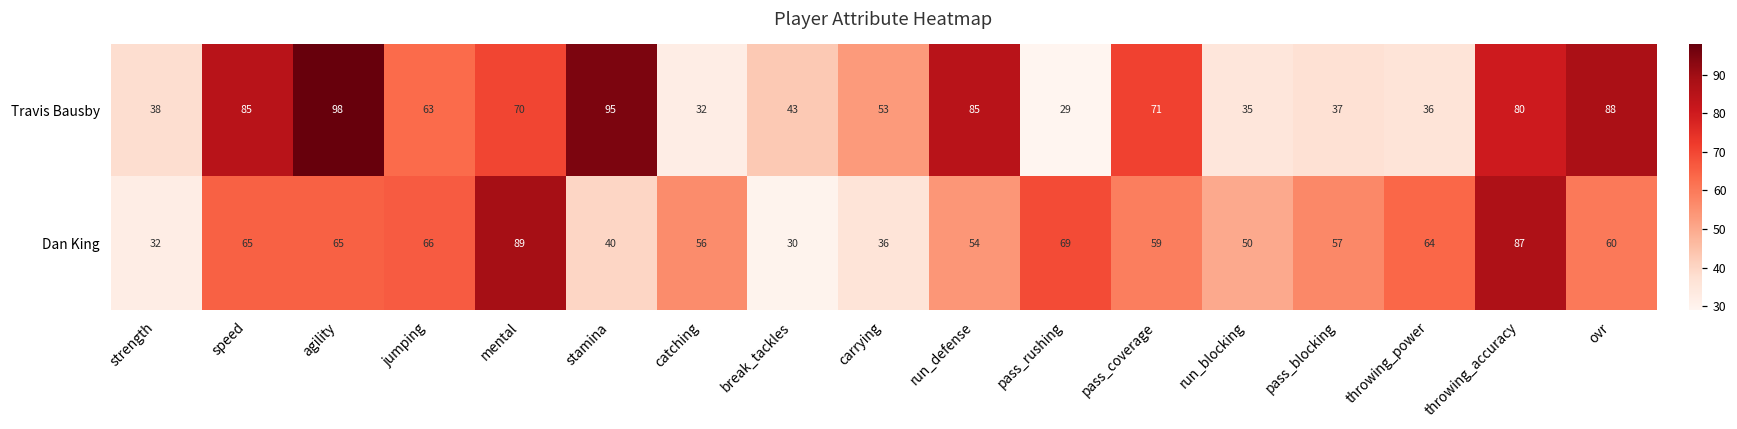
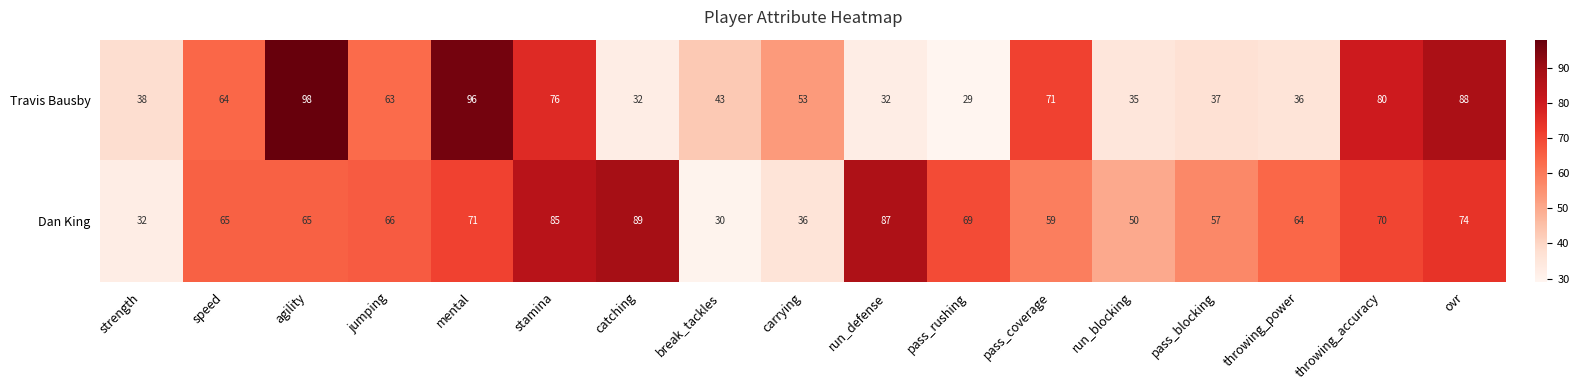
  {
    "Travis Bausby": {
      "strength": 38,
-     "speed": 85,
+     "speed": 64,
      "agility": 98,
      "jumping": 63,
-     "mental": 70,
-     "stamina": 95,
+     "mental": 96,
+     "stamina": 76,
      "catching": 32,
      "break_tackles": 43,
      "carrying": 53,
-     "run_defense": 85,
+     "run_defense": 32,
      "pass_rushing": 29,
      "pass_coverage": 71,
      "run_blocking": 35,
      "pass_blocking": 37,
      "throwing_power": 36,
      "throwing_accuracy": 80,
      "ovr": 88
    },
    "Dan King": {
      "strength": 32,
      "speed": 65,
      "agility": 65,
      "jumping": 66,
-     "mental": 89,
-     "stamina": 40,
-     "catching": 56,
+     "mental": 71,
+     "stamina": 85,
+     "catching": 89,
      "break_tackles": 30,
      "carrying": 36,
-     "run_defense": 54,
+     "run_defense": 87,
      "pass_rushing": 69,
      "pass_coverage": 59,
      "run_blocking": 50,
      "pass_blocking": 57,
      "throwing_power": 64,
-     "throwing_accuracy": 87,
-     "ovr": 60
+     "throwing_accuracy": 70,
+     "ovr": 74
    }
  }
